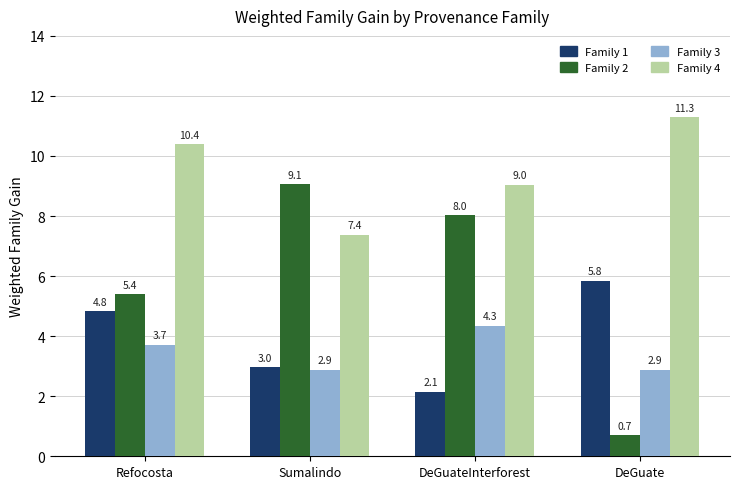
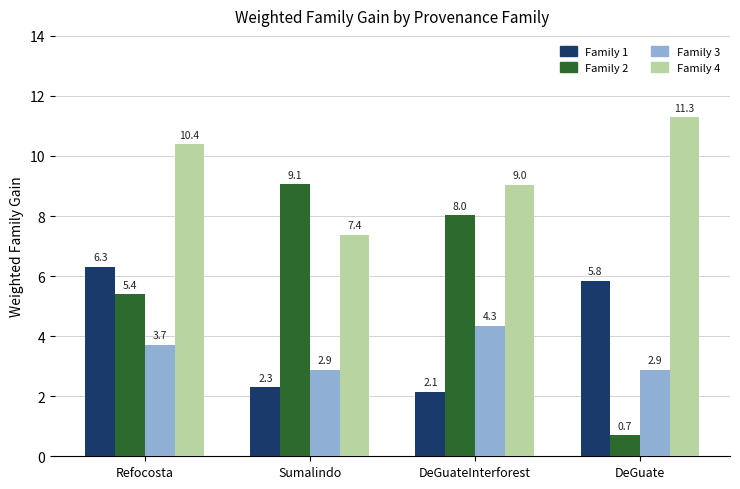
  {
    "Family 1": {
-     "Refocosta": 4.8,
-     "Sumalindo": 3.0,
+     "Refocosta": 6.3,
+     "Sumalindo": 2.3,
      "DeGuateInterforest": 2.1,
      "DeGuate": 5.8
    },
    "Family 2": {
      "Refocosta": 5.4,
      "Sumalindo": 9.1,
      "DeGuateInterforest": 8.0,
      "DeGuate": 0.7
    },
    "Family 3": {
      "Refocosta": 3.7,
      "Sumalindo": 2.9,
      "DeGuateInterforest": 4.3,
      "DeGuate": 2.9
    },
    "Family 4": {
      "Refocosta": 10.4,
      "Sumalindo": 7.4,
      "DeGuateInterforest": 9.0,
      "DeGuate": 11.3
    }
  }
